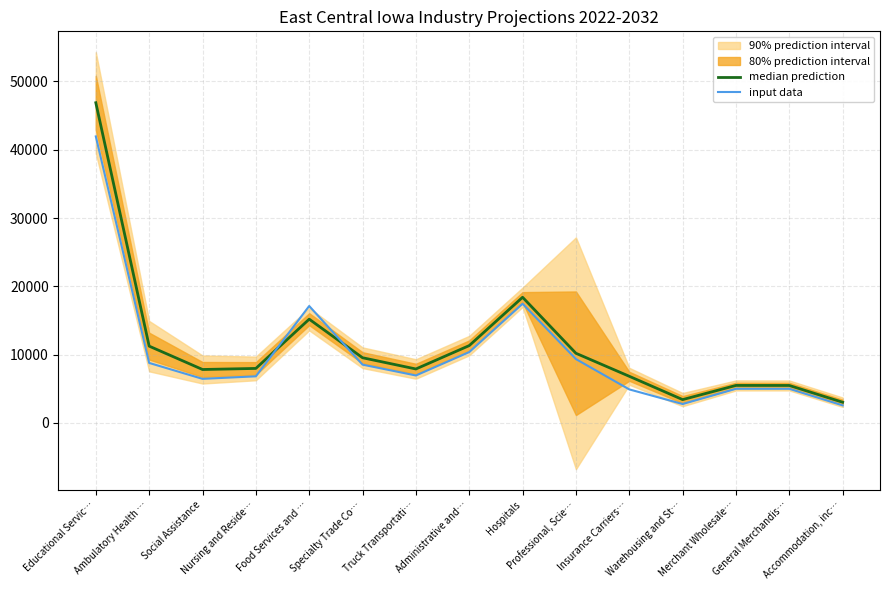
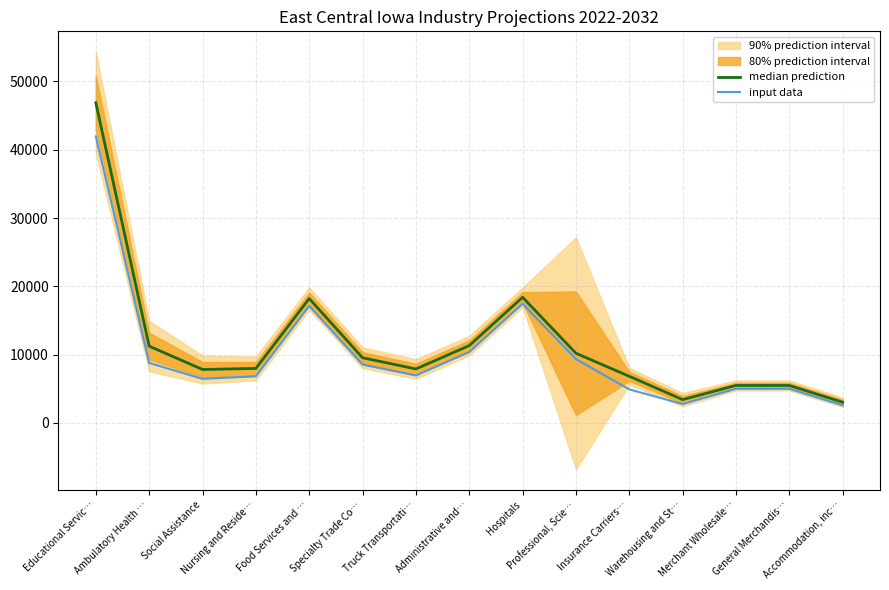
  {
    "median prediction": {
      "Educational Servic…": 47000,
      "Ambulatory Health …": 11000,
      "Social Assistance": 8000,
      "Nursing and Reside…": 8000,
-     "Food Services and …": 15000,
+     "Food Services and …": 18000,
      "Specialty Trade Co…": 10000,
      "Truck Transportati…": 8000,
      "Administrative and…": 11000,
      "Hospitals": 18000,
      "Professional, Scie…": 10000,
      "Insurance Carriers…": 7000,
      "Warehousing and St…": 3000,
      "Merchant Wholesale…": 5000,
      "General Merchandis…": 5000
    },
    "input data": {
      "Educational Servic…": 42000,
      "Ambulatory Health …": 9000,
      "Social Assistance": 6000,
      "Nursing and Reside…": 7000,
      "Specialty Trade Co…": 9000,
      "Truck Transportati…": 7000,
      "Administrative and…": 10000,
      "Hospitals": 17000,
      "Professional, Scie…": 9000,
      "Insurance Carriers…": 5000,
      "Warehousing and St…": 3000,
      "Merchant Wholesale…": 5000,
      "General Merchandis…": 5000,
      "Accommodation, inc…": 3000
    }
  }
